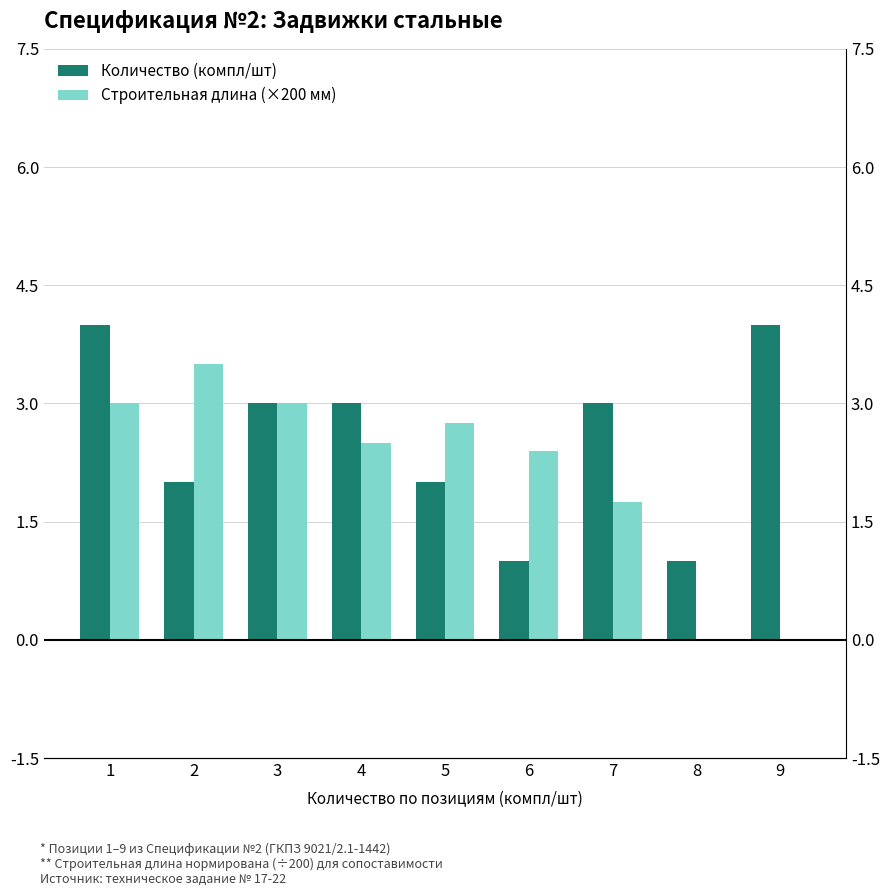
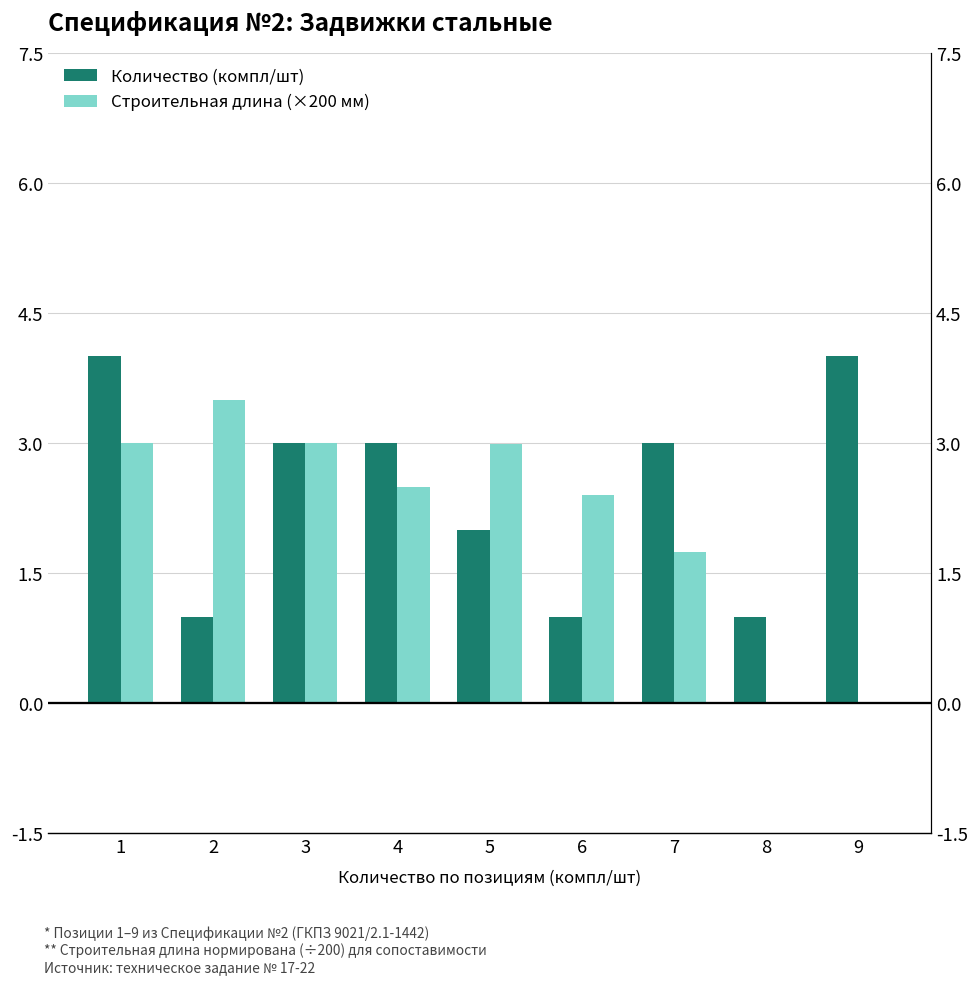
  {
    "Количество (компл/шт)": {
      "1": 4,
-     "2": 2,
+     "2": 1,
      "3": 3,
      "4": 3,
      "5": 2,
      "6": 1,
      "7": 3,
      "8": 1,
      "9": 4
    },
    "Строительная длина (×200 мм)": {
      "1": 3.0,
      "2": 3.5,
      "3": 3.0,
      "4": 2.5,
-     "5": 2.8,
+     "5": 3.0,
      "6": 2.4,
      "7": 1.8,
      "8": 0.0,
      "9": 0.0
    }
  }
